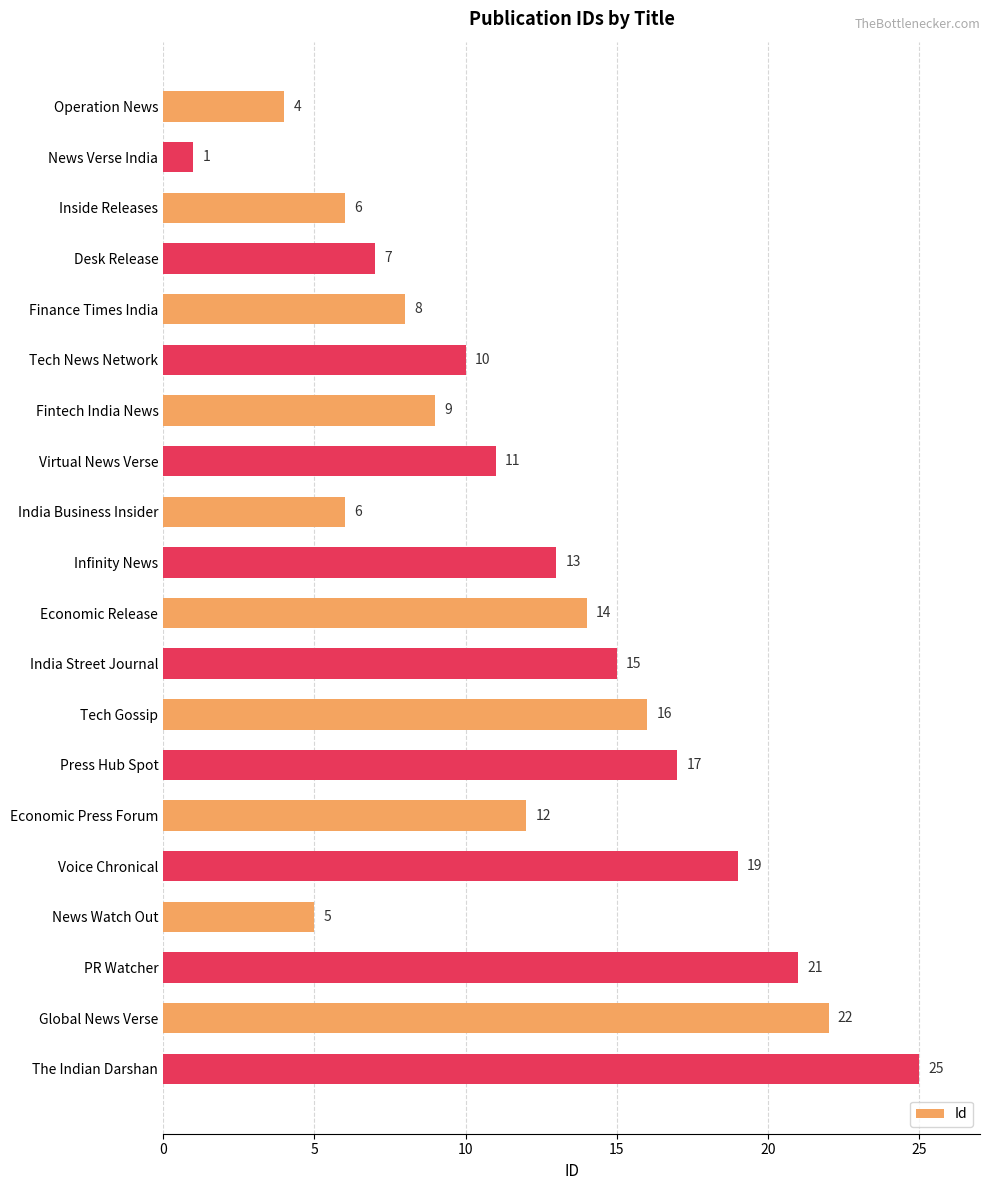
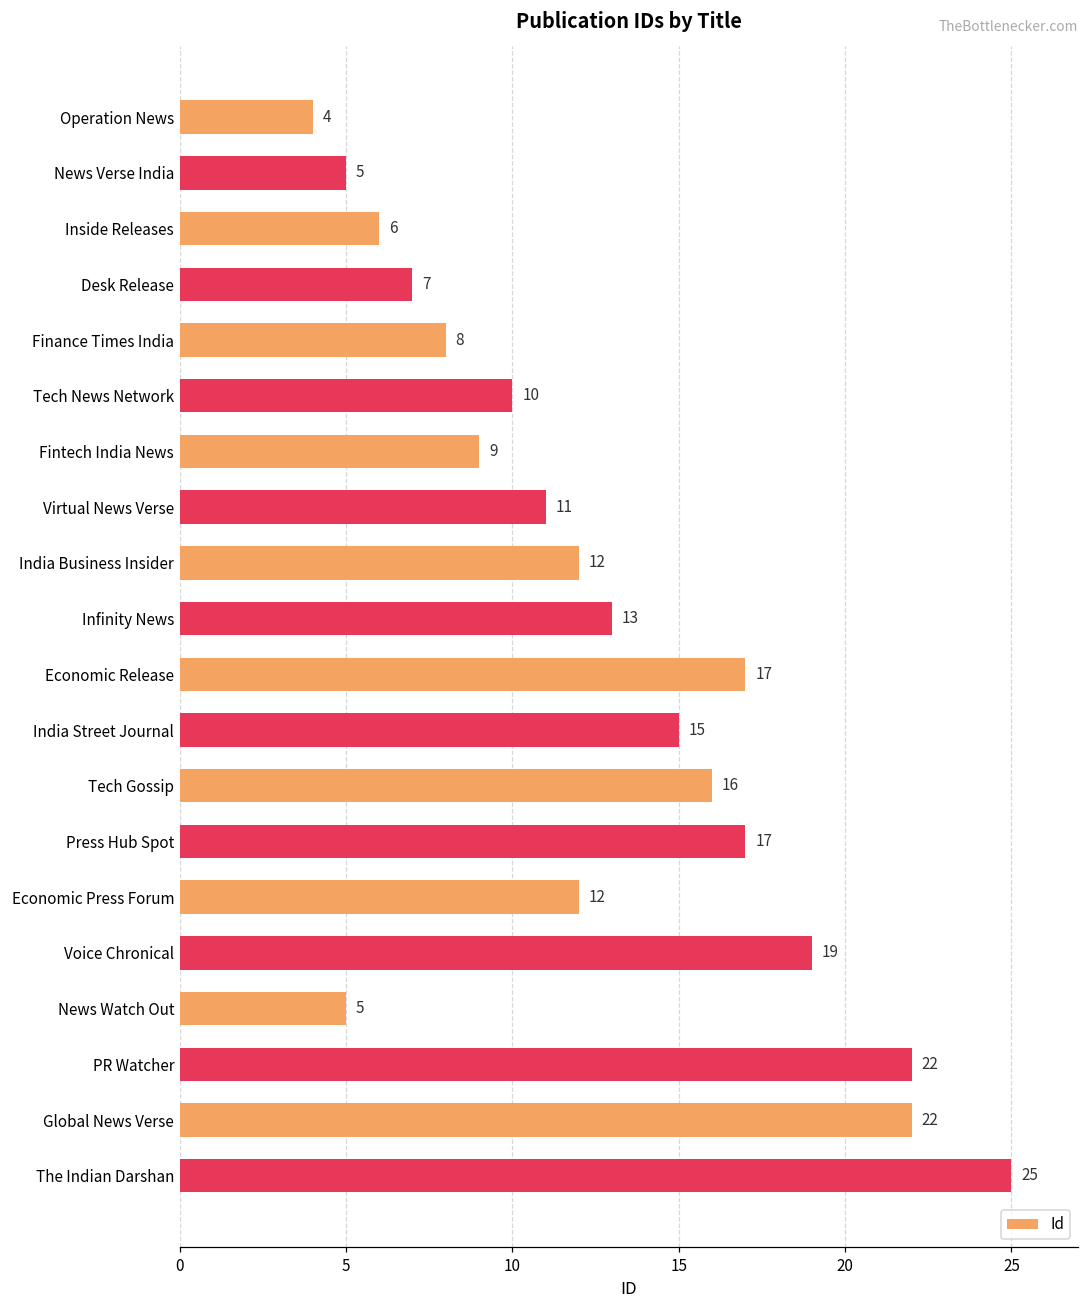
  {
    "Operation News": 4,
-   "News Verse India": 1,
+   "News Verse India": 5,
    "Inside Releases": 6,
    "Desk Release": 7,
    "Finance Times India": 8,
    "Tech News Network": 10,
    "Fintech India News": 9,
    "Virtual News Verse": 11,
-   "India Business Insider": 6,
+   "India Business Insider": 12,
    "Infinity News": 13,
-   "Economic Release": 14,
+   "Economic Release": 17,
    "India Street Journal": 15,
    "Tech Gossip": 16,
    "Press Hub Spot": 17,
    "Economic Press Forum": 12,
    "Voice Chronical": 19,
    "News Watch Out": 5,
-   "PR Watcher": 21,
+   "PR Watcher": 22,
    "Global News Verse": 22,
    "The Indian Darshan": 25
  }
